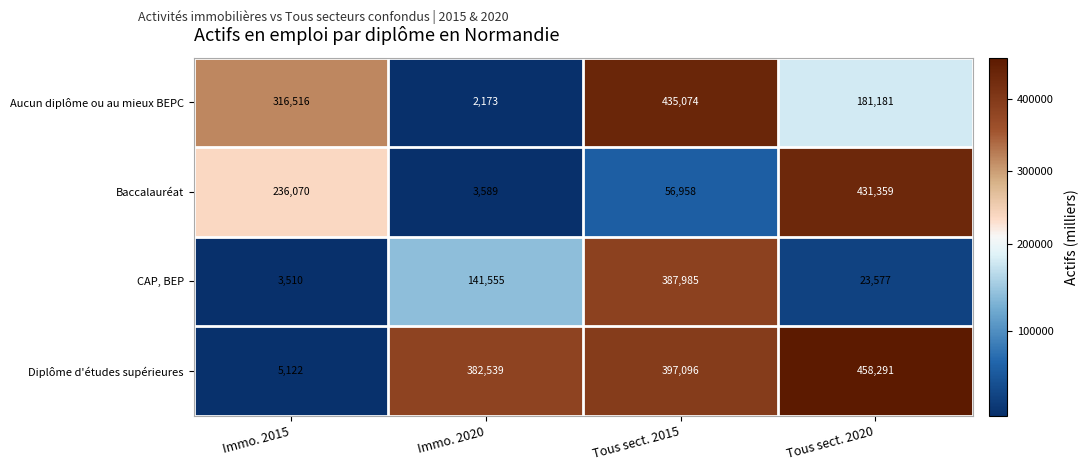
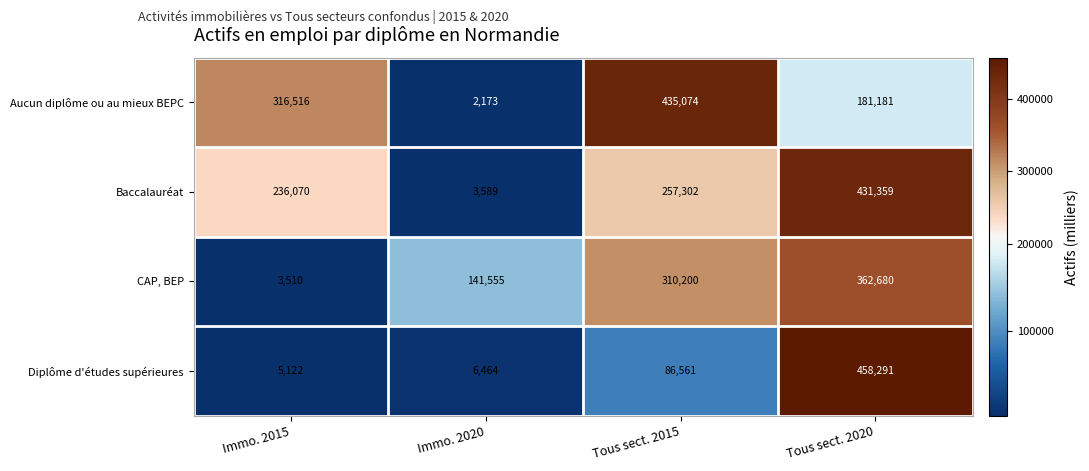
  {
    "Aucun diplôme ou au mieux BEPC": {
      "Immo. 2015": "316,516",
      "Immo. 2020": "2,173",
      "Tous sect. 2015": "435,074",
      "Tous sect. 2020": "181,181"
    },
    "Baccalauréat": {
      "Immo. 2015": "236,070",
      "Immo. 2020": "3,589",
-     "Tous sect. 2015": "56,958",
+     "Tous sect. 2015": "257,302",
      "Tous sect. 2020": "431,359"
    },
    "CAP, BEP": {
      "Immo. 2015": "3,510",
      "Immo. 2020": "141,555",
-     "Tous sect. 2015": "387,985",
-     "Tous sect. 2020": "23,577"
+     "Tous sect. 2015": "310,200",
+     "Tous sect. 2020": "362,680"
    },
    "Diplôme d'études supérieures": {
      "Immo. 2015": "5,122",
-     "Immo. 2020": "382,539",
-     "Tous sect. 2015": "397,096",
+     "Immo. 2020": "6,464",
+     "Tous sect. 2015": "86,561",
      "Tous sect. 2020": "458,291"
    }
  }
